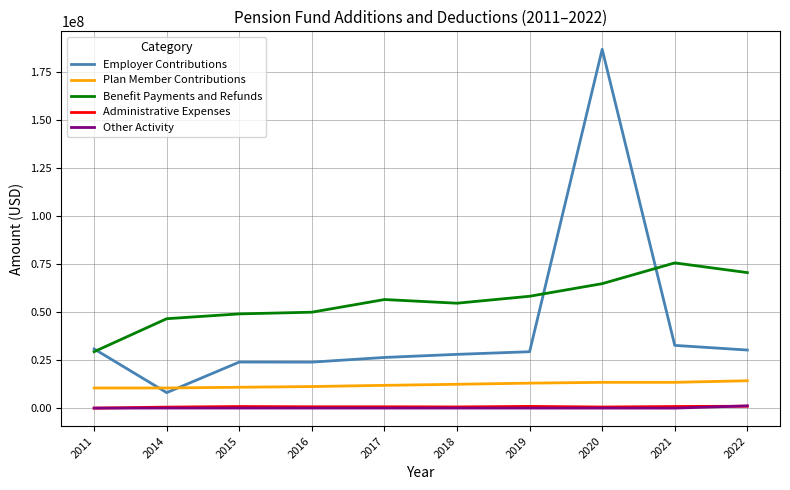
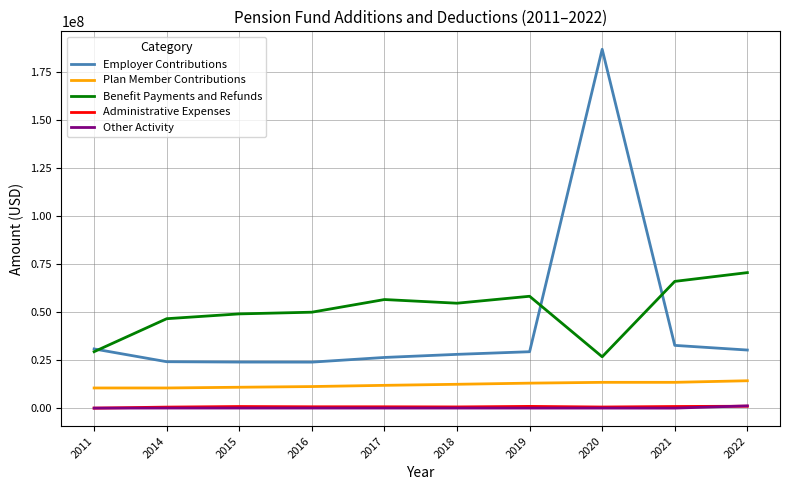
  {
    "Employer Contributions": {
      "2011": 31000000,
-     "2014": 8000000,
+     "2014": 24000000,
      "2015": 24000000,
      "2016": 24000000,
      "2017": 26000000,
      "2018": 28000000,
      "2019": 29000000,
      "2020": 187000000,
      "2021": 33000000,
      "2022": 30000000
    },
    "Plan Member Contributions": {
      "2011": 11000000,
      "2014": 11000000,
      "2015": 11000000,
      "2016": 11000000,
      "2017": 12000000,
      "2018": 12000000,
      "2019": 13000000,
      "2020": 13000000,
      "2021": 13000000,
      "2022": 14000000
    },
    "Benefit Payments and Refunds": {
      "2011": 29000000,
      "2014": 47000000,
      "2015": 49000000,
      "2016": 50000000,
      "2017": 57000000,
      "2018": 55000000,
      "2019": 58000000,
-     "2020": 65000000,
-     "2021": 76000000,
+     "2020": 27000000,
+     "2021": 66000000,
      "2022": 71000000
    }
  }
